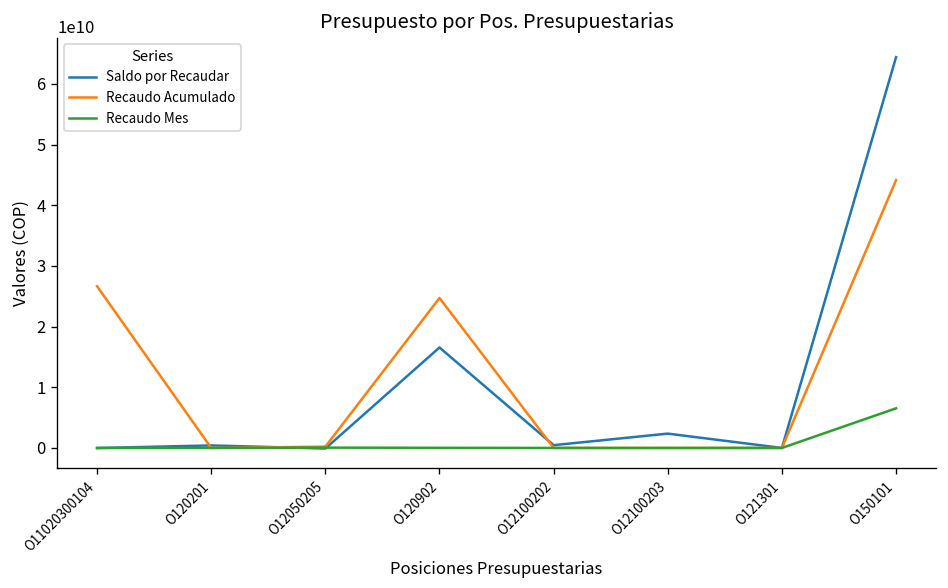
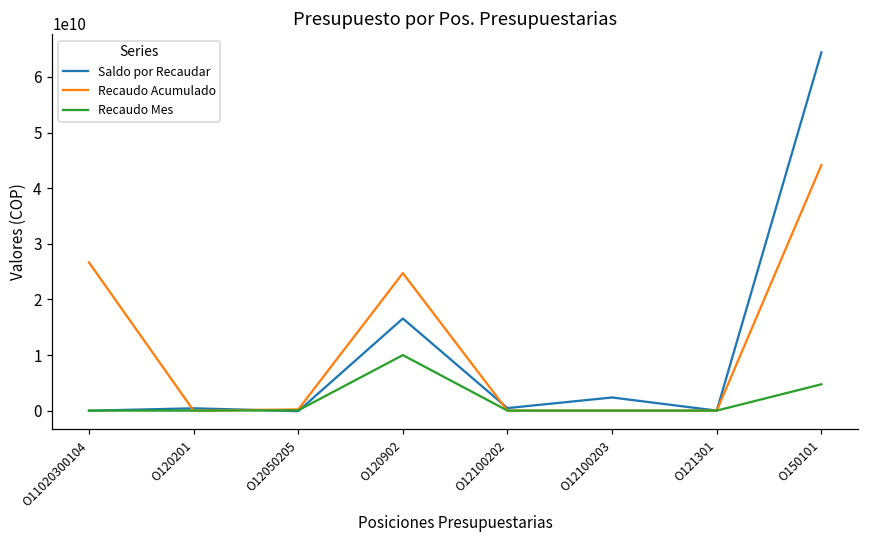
  {
    "Saldo por Recaudar": {
      "O120902": 17000000000,
      "O12100203": 2000000000,
      "O150101": 64000000000
    },
    "Recaudo Acumulado": {
      "O11020300104": 27000000000,
      "O120902": 25000000000,
      "O150101": 44000000000
    },
    "Recaudo Mes": {
-     "O120902": 0,
-     "O150101": 7000000000
+     "O120902": 10000000000,
+     "O150101": 5000000000
    }
  }
